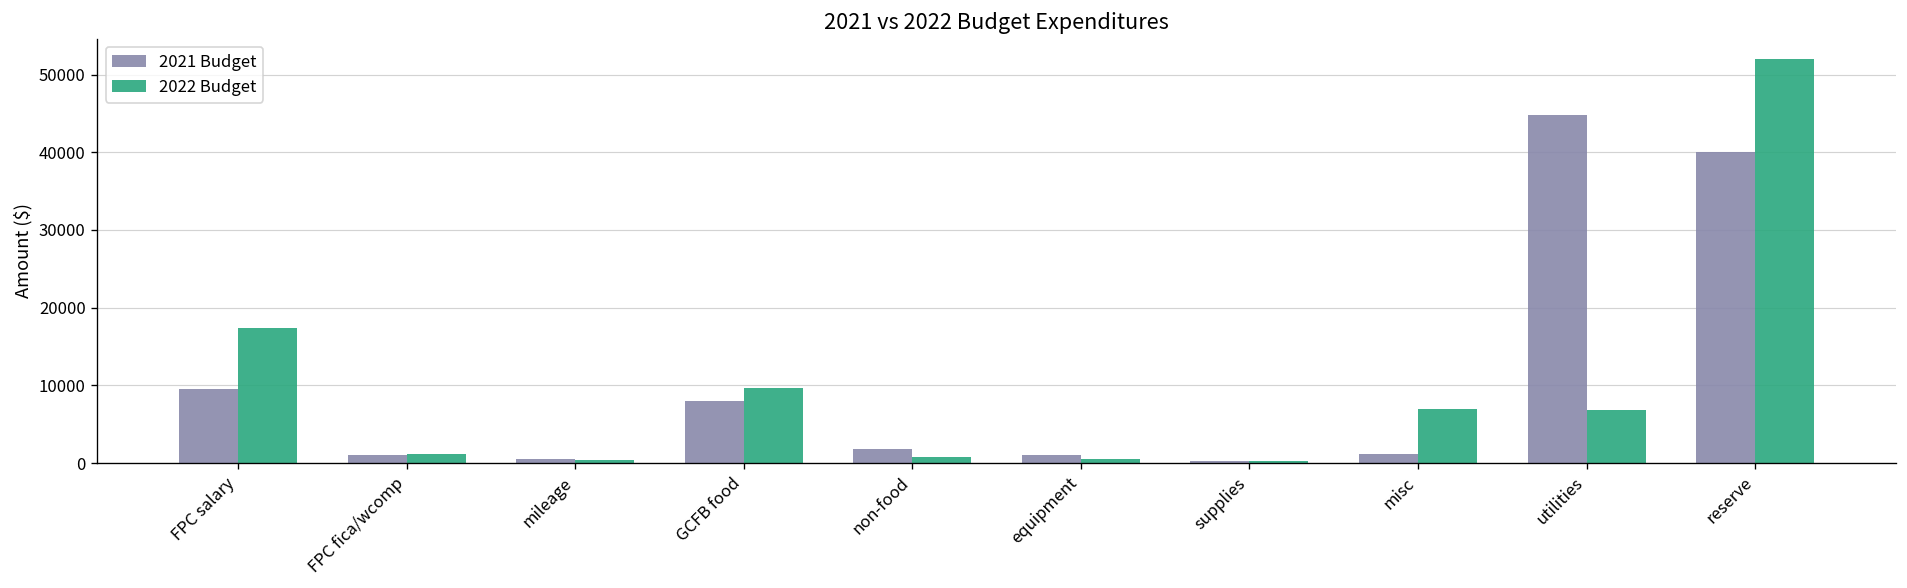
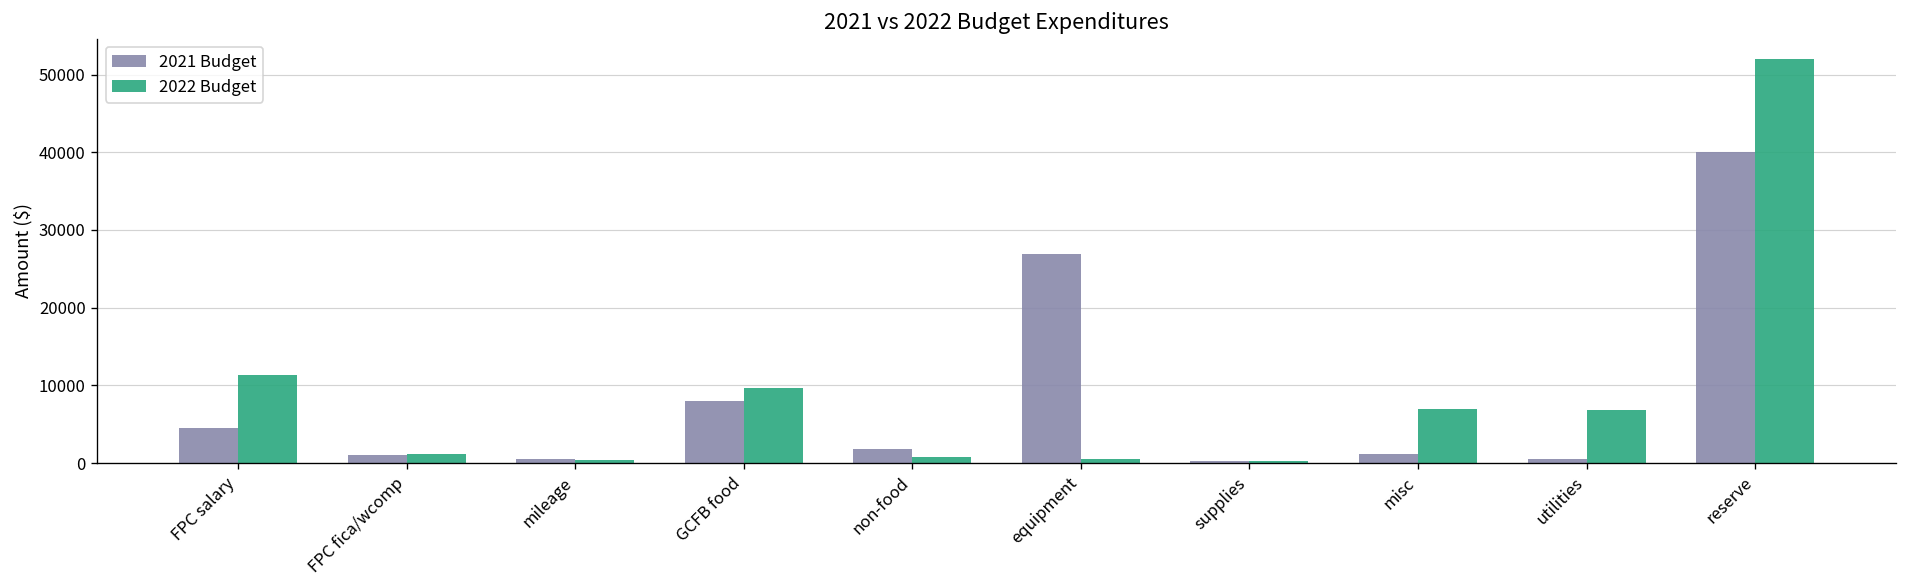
  {
    "2021 Budget": {
-     "FPC salary": 10000,
+     "FPC salary": 5000,
      "FPC fica/wcomp": 1000,
      "mileage": 0,
      "GCFB food": 8000,
      "non-food": 2000,
-     "equipment": 1000,
+     "equipment": 27000,
      "misc": 1000,
-     "utilities": 45000,
+     "utilities": 0,
      "reserve": 40000
    },
    "2022 Budget": {
-     "FPC salary": 17000,
+     "FPC salary": 11000,
      "FPC fica/wcomp": 1000,
      "mileage": 0,
      "GCFB food": 10000,
      "non-food": 1000,
      "equipment": 1000,
      "misc": 7000,
      "utilities": 7000,
      "reserve": 52000
    }
  }
